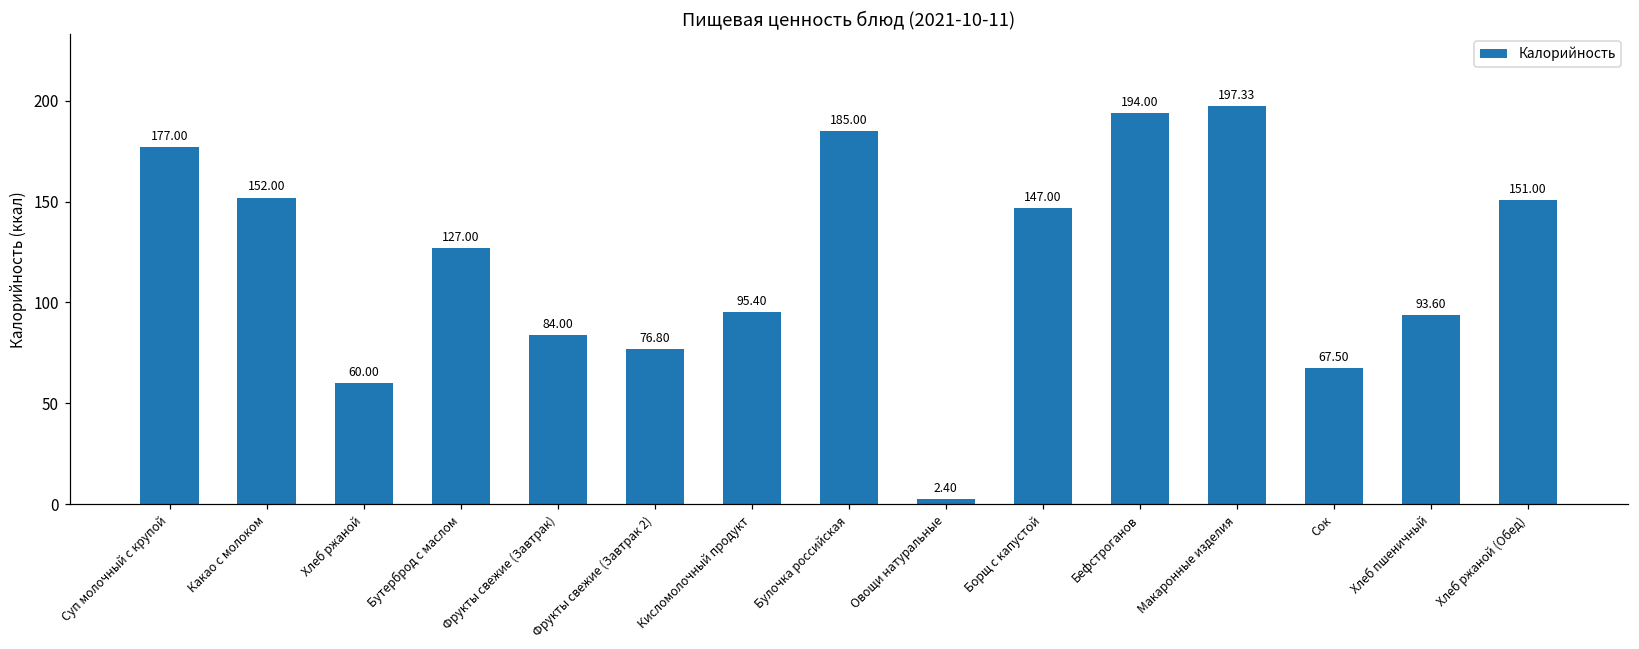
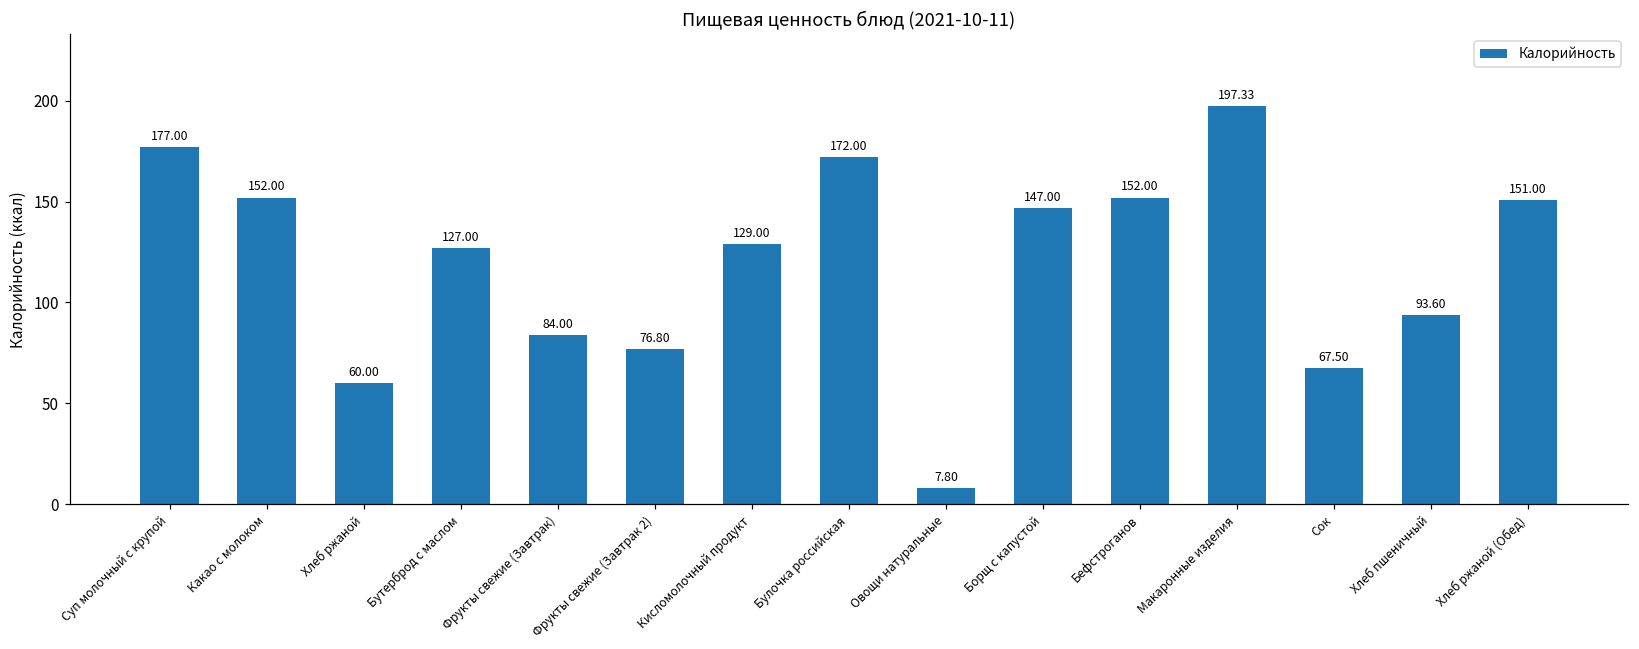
  {
    "Суп молочный с крупой": 177.00,
    "Какао с молоком": 152.00,
    "Хлеб ржаной": 60.00,
    "Бутерброд с маслом": 127.00,
    "Фрукты свежие (Завтрак)": 84.00,
    "Фрукты свежие (Завтрак 2)": 76.80,
-   "Кисломолочный продукт": 95.40,
-   "Булочка российская": 185.00,
-   "Овощи натуральные": 2.40,
+   "Кисломолочный продукт": 129.00,
+   "Булочка российская": 172.00,
+   "Овощи натуральные": 7.80,
    "Борщ с капустой": 147.00,
-   "Бефстроганов": 194.00,
+   "Бефстроганов": 152.00,
    "Макаронные изделия": 197.33,
    "Сок": 67.50,
    "Хлеб пшеничный": 93.60,
    "Хлеб ржаной (Обед)": 151.00
  }
